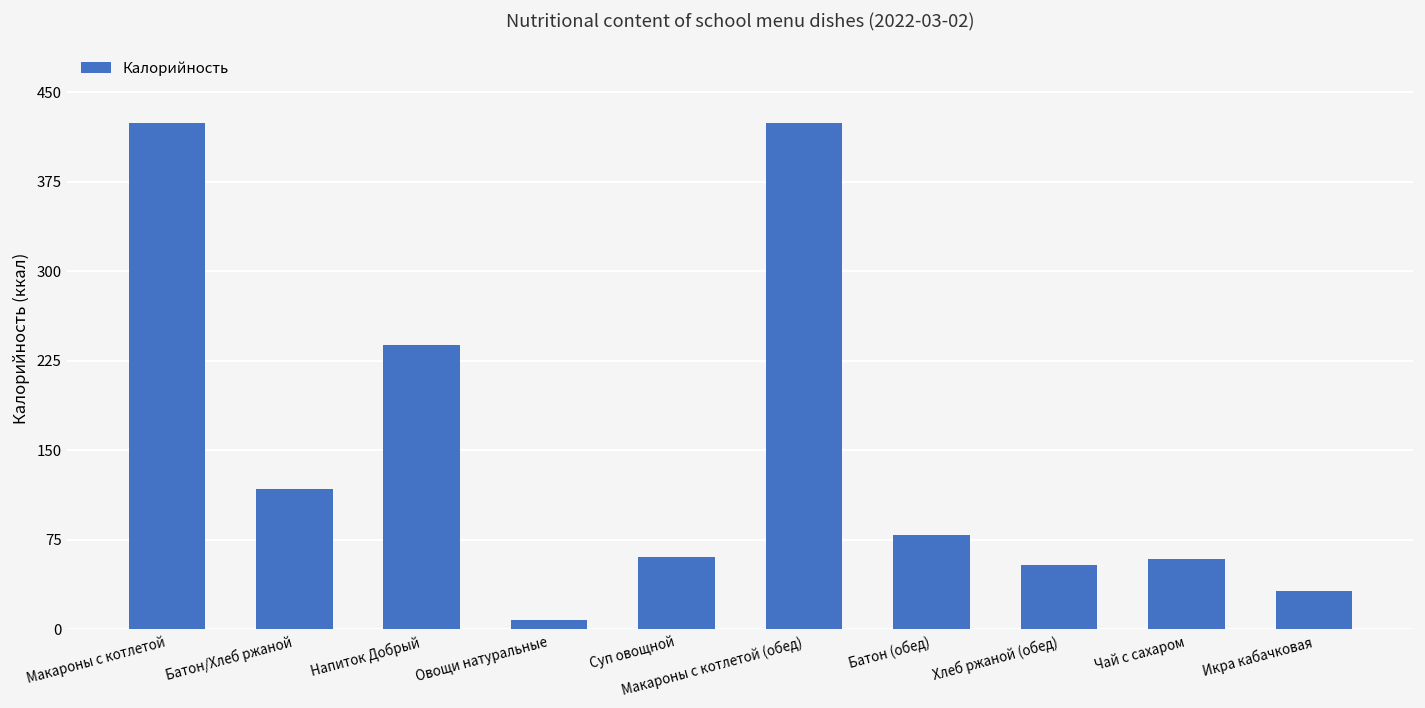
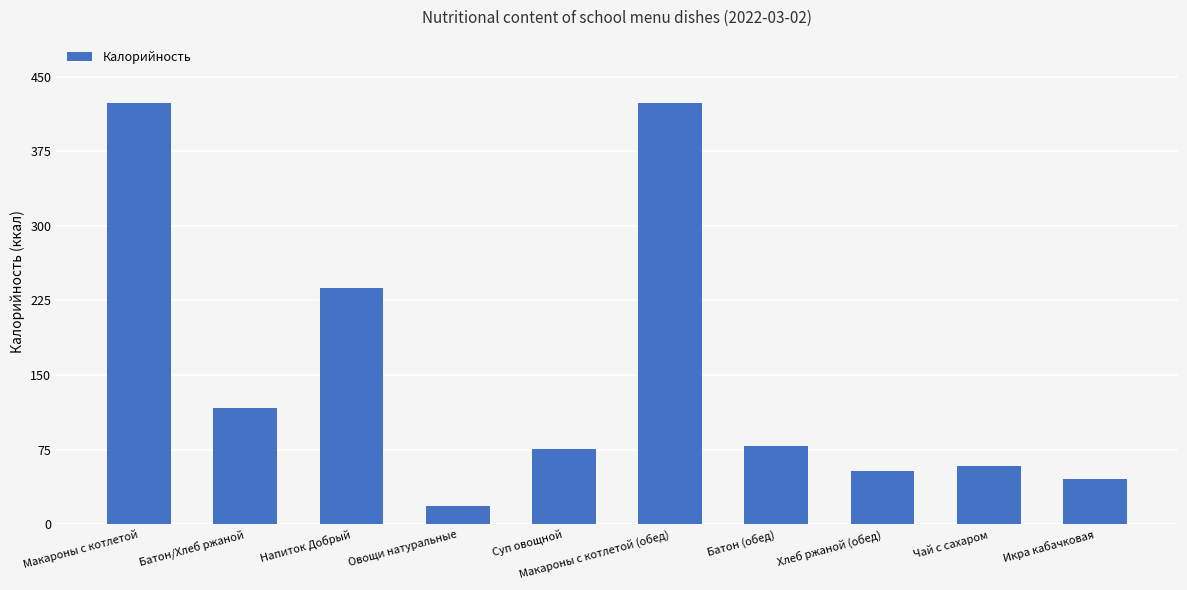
  {
    "Макароны с котлетой": 420,
    "Батон/Хлеб ржаной": 120,
    "Напиток Добрый": 240,
-   "Овощи натуральные": 10,
-   "Суп овощной": 60,
+   "Овощи натуральные": 20,
+   "Суп овощной": 80,
    "Макароны с котлетой (обед)": 420,
    "Батон (обед)": 80,
    "Хлеб ржаной (обед)": 50,
    "Чай с сахаром": 60,
-   "Икра кабачковая": 30
+   "Икра кабачковая": 50
  }
